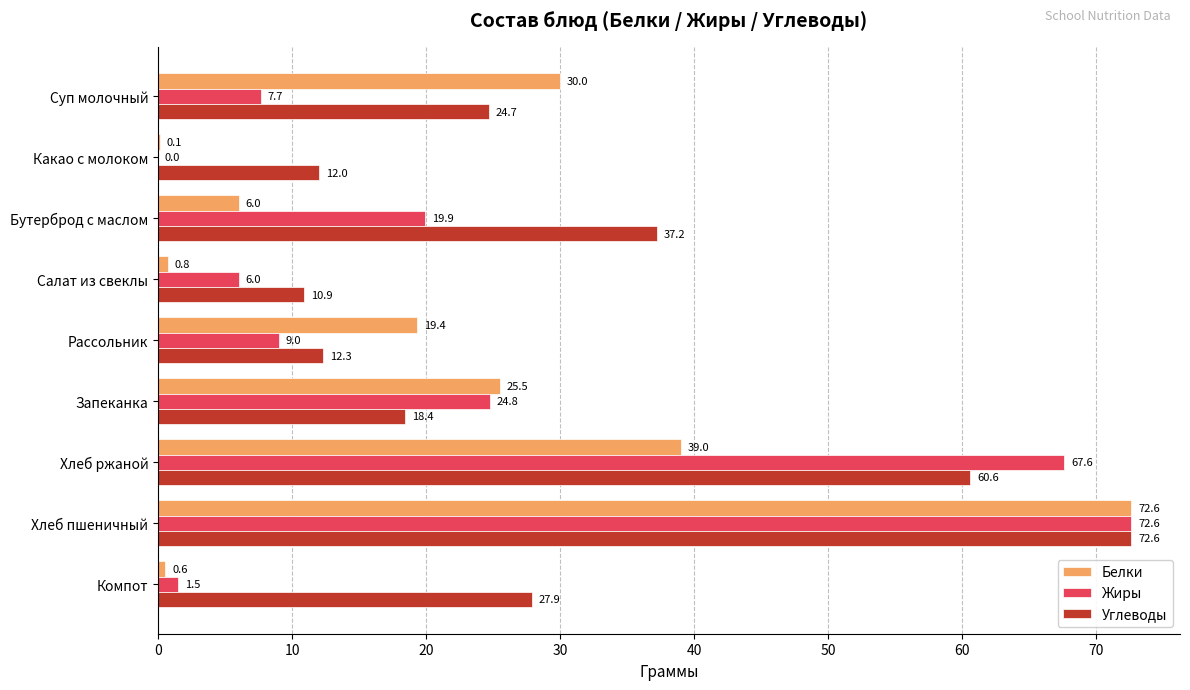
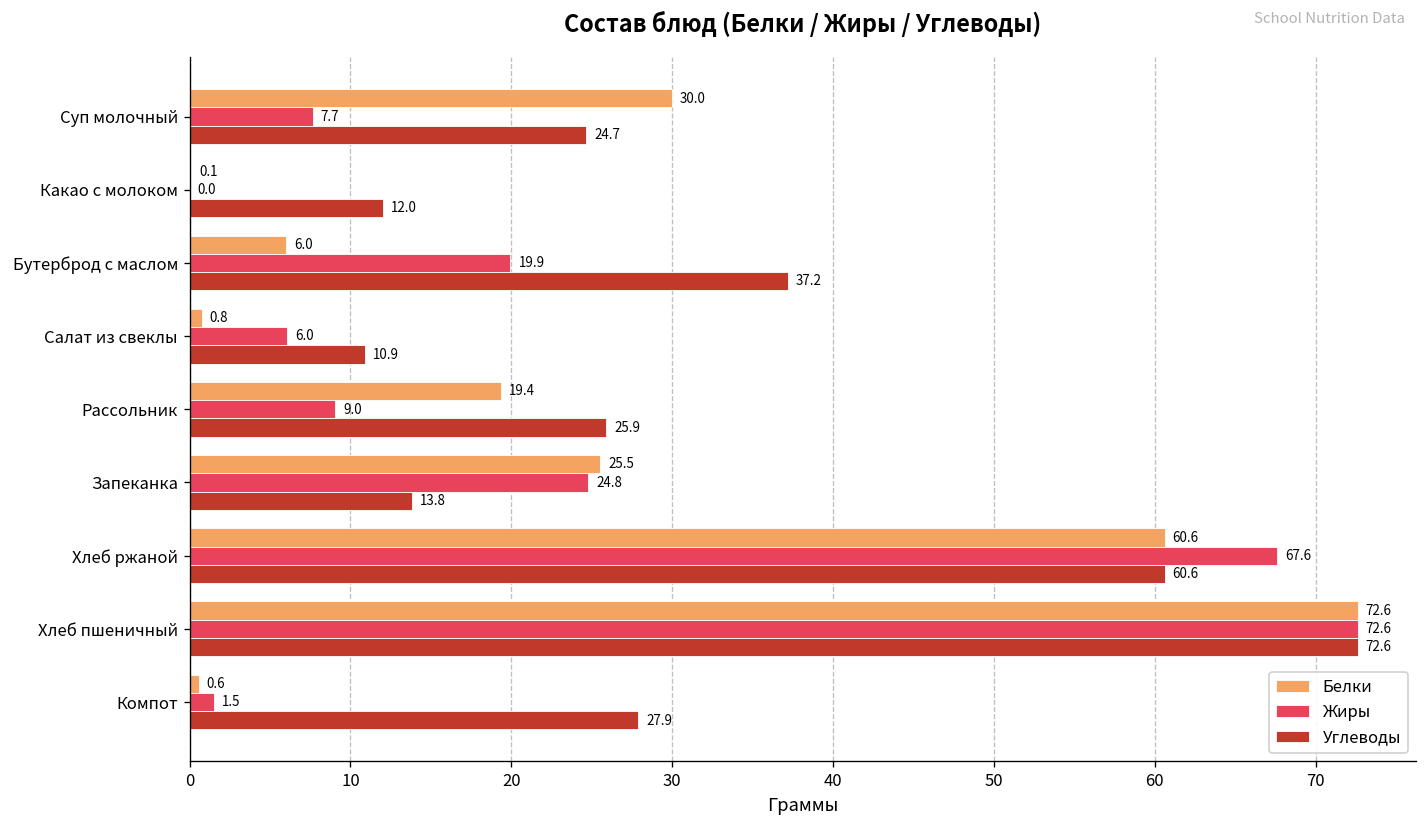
  {
    "Белки": {
      "Суп молочный": 30.0,
      "Какао с молоком": 0.1,
      "Бутерброд с маслом": 6.0,
      "Салат из свеклы": 0.8,
      "Рассольник": 19.4,
      "Запеканка": 25.5,
-     "Хлеб ржаной": 39.0,
+     "Хлеб ржаной": 60.6,
      "Хлеб пшеничный": 72.6,
      "Компот": 0.6
    },
    "Жиры": {
      "Суп молочный": 7.7,
      "Какао с молоком": 0.0,
      "Бутерброд с маслом": 19.9,
      "Салат из свеклы": 6.0,
      "Рассольник": 9.0,
      "Запеканка": 24.8,
      "Хлеб ржаной": 67.6,
      "Хлеб пшеничный": 72.6,
      "Компот": 1.5
    },
    "Углеводы": {
      "Суп молочный": 24.7,
      "Какао с молоком": 12.0,
      "Бутерброд с маслом": 37.2,
      "Салат из свеклы": 10.9,
-     "Рассольник": 12.3,
-     "Запеканка": 18.4,
+     "Рассольник": 25.9,
+     "Запеканка": 13.8,
      "Хлеб ржаной": 60.6,
      "Хлеб пшеничный": 72.6,
      "Компот": 27.9
    }
  }
